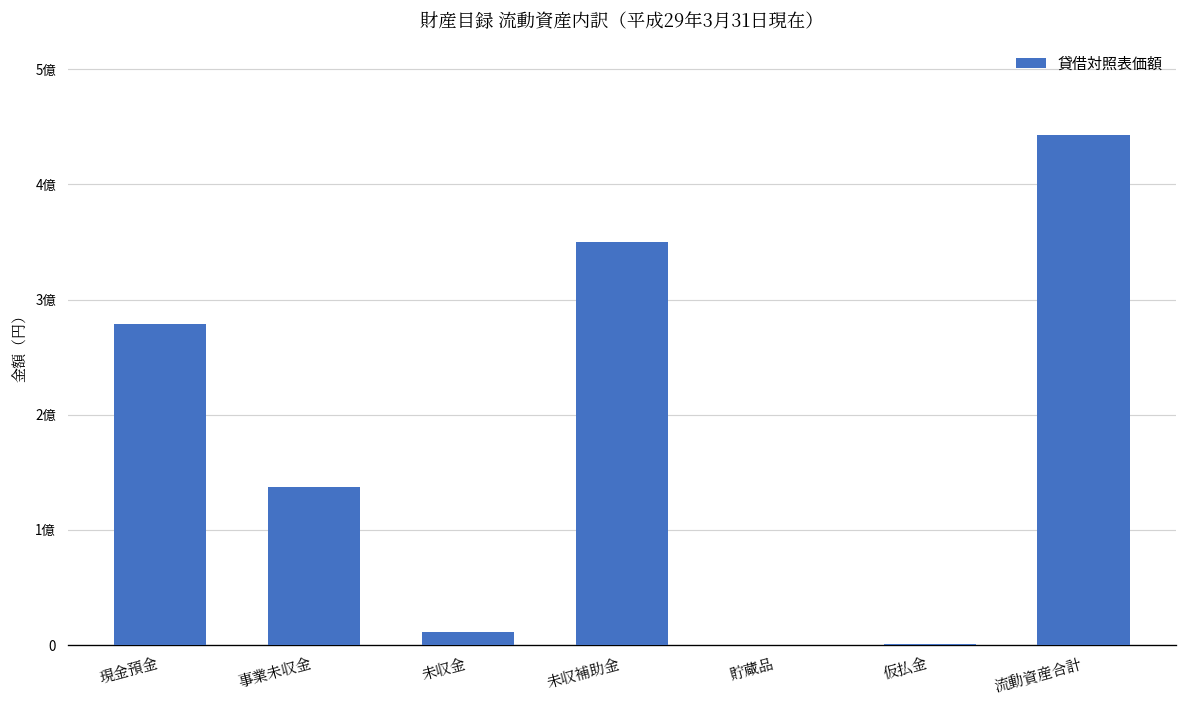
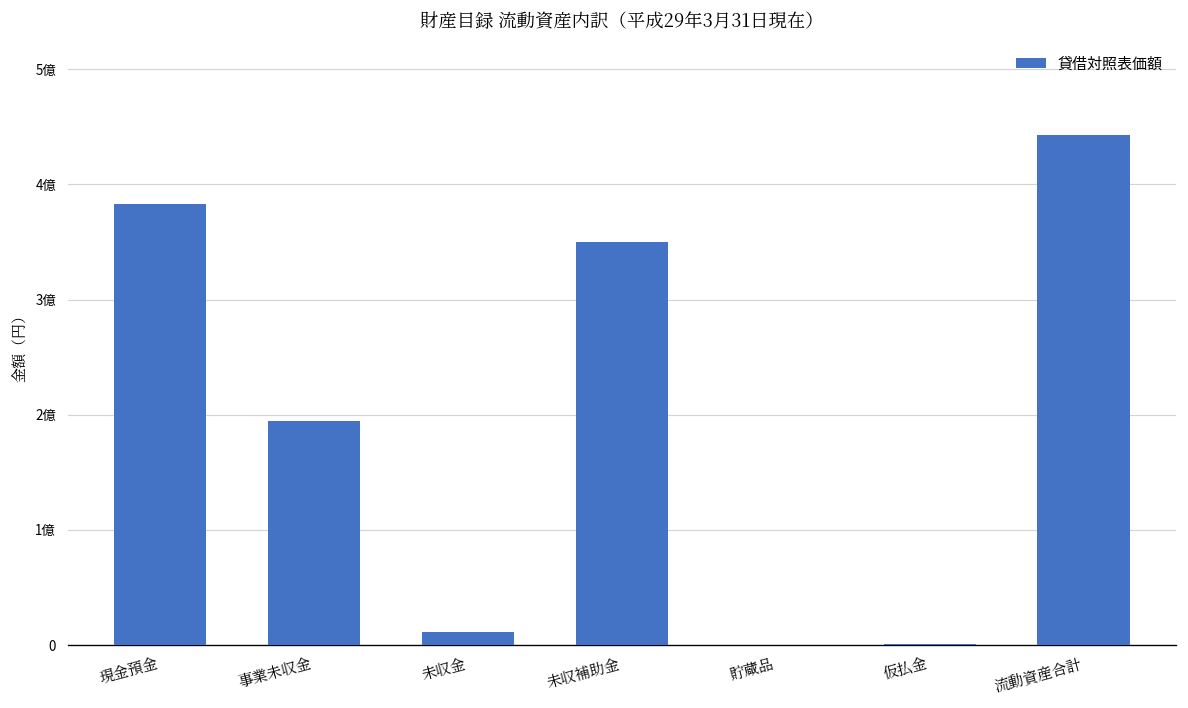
  {
-   "現金預金": "2.8億",
-   "事業未収金": "1.4億",
+   "現金預金": "3.8億",
+   "事業未収金": "1.9億",
    "未収金": "0.1億",
    "未収補助金": "3.5億",
    "流動資産合計": "4.4億"
  }
